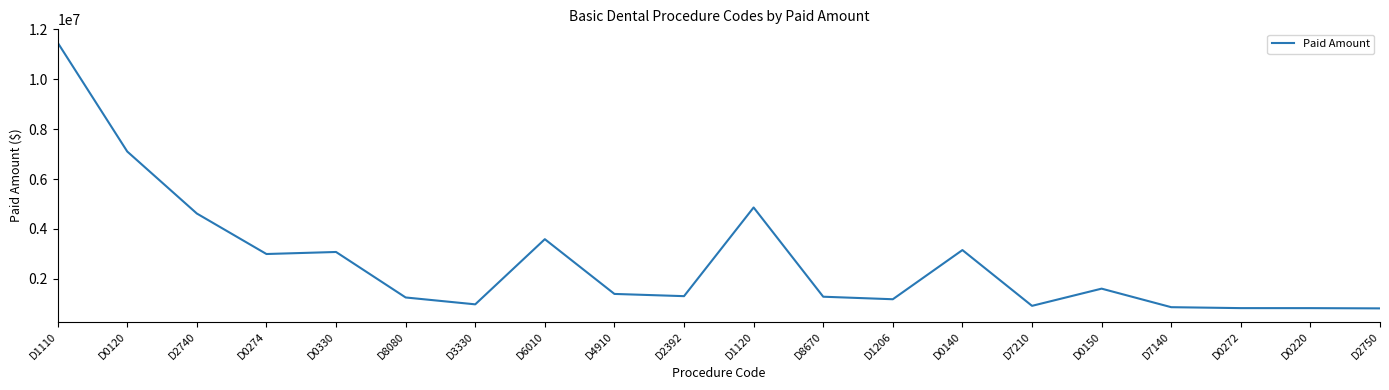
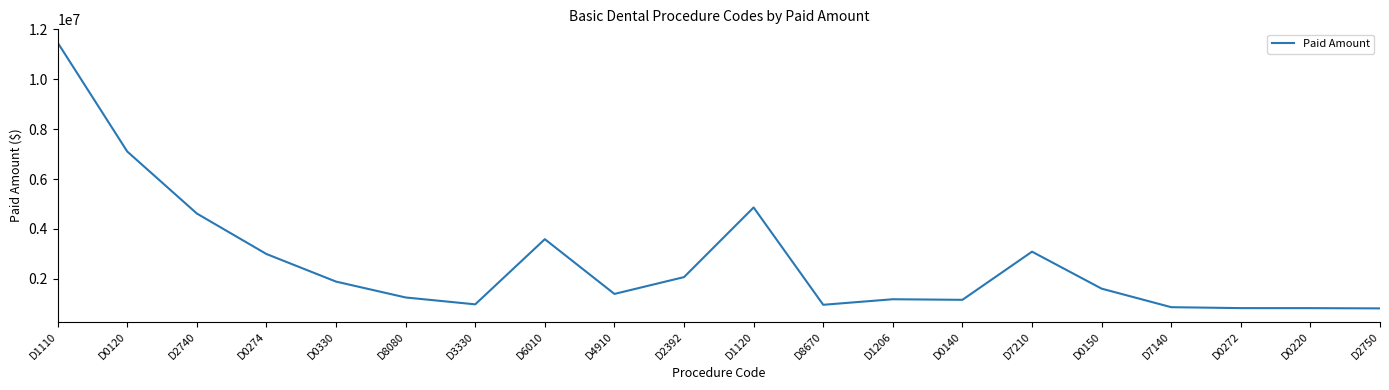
  {
    "D1110": 11500000,
    "D0120": 7100000,
    "D2740": 4600000,
    "D0274": 3000000,
-   "D0330": 3100000,
+   "D0330": 1900000,
    "D8080": 1300000,
    "D3330": 1000000,
    "D6010": 3600000,
    "D4910": 1400000,
-   "D2392": 1300000,
+   "D2392": 2100000,
    "D1120": 4900000,
-   "D8670": 1300000,
+   "D8670": 1000000,
    "D1206": 1200000,
-   "D0140": 3200000,
-   "D7210": 900000,
+   "D0140": 1200000,
+   "D7210": 3100000,
    "D0150": 1600000,
    "D7140": 900000,
    "D0272": 800000,
    "D0220": 800000,
    "D2750": 800000
  }
